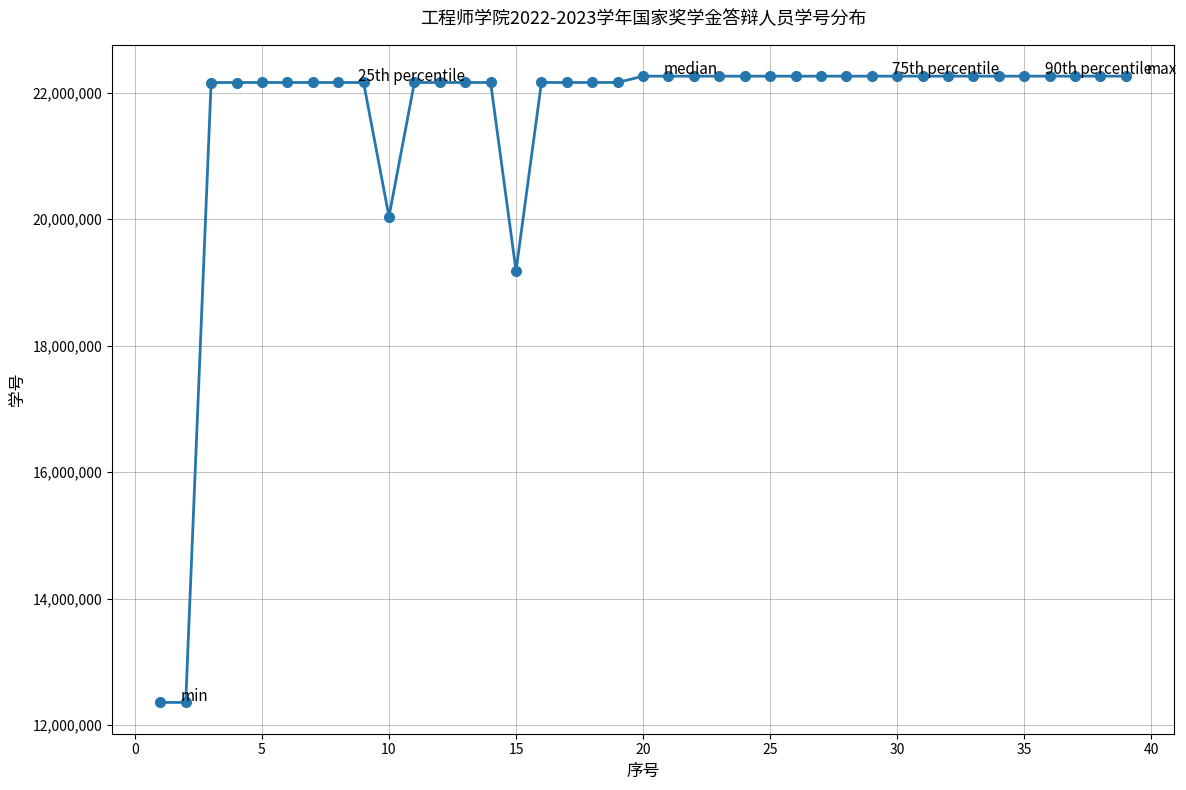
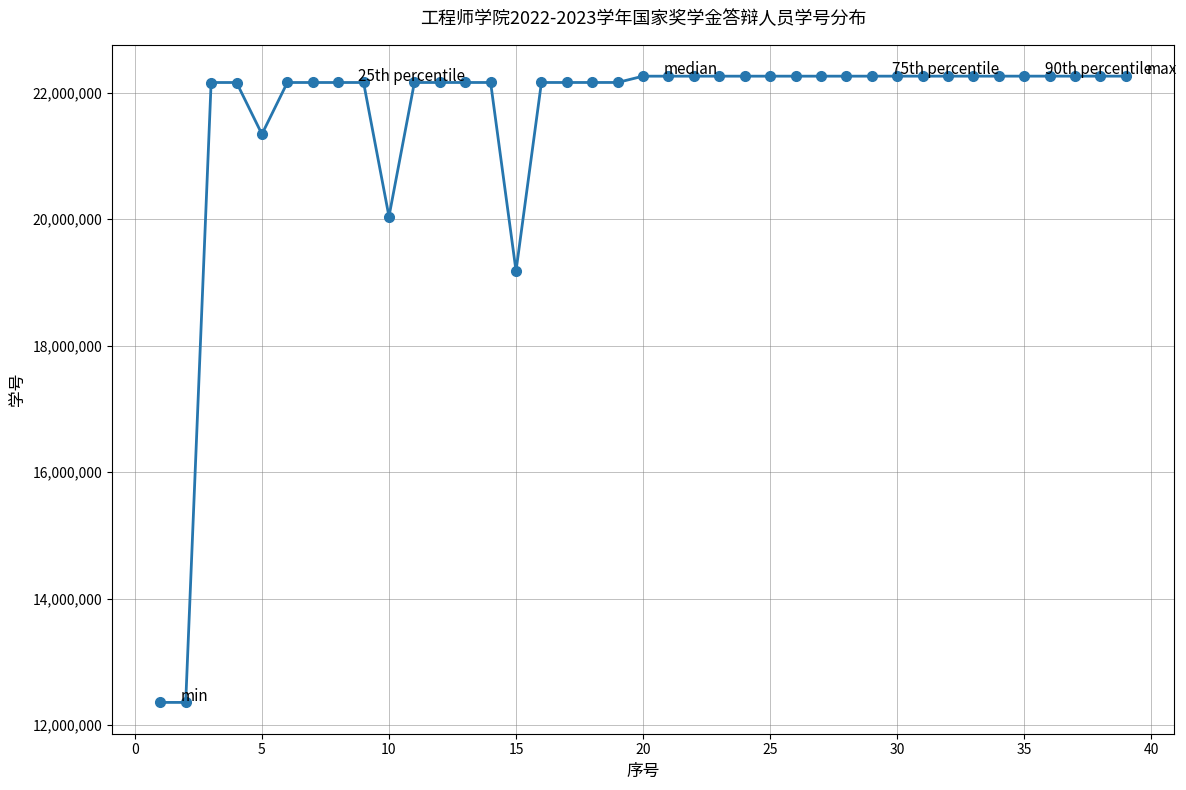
  {
-   "5": "22,200,000",
+   "5": "21,300,000",
    "10": "20,000,000",
    "15": "19,200,000",
    "20": "22,300,000",
    "25": "22,300,000",
    "35": "22,300,000"
  }
